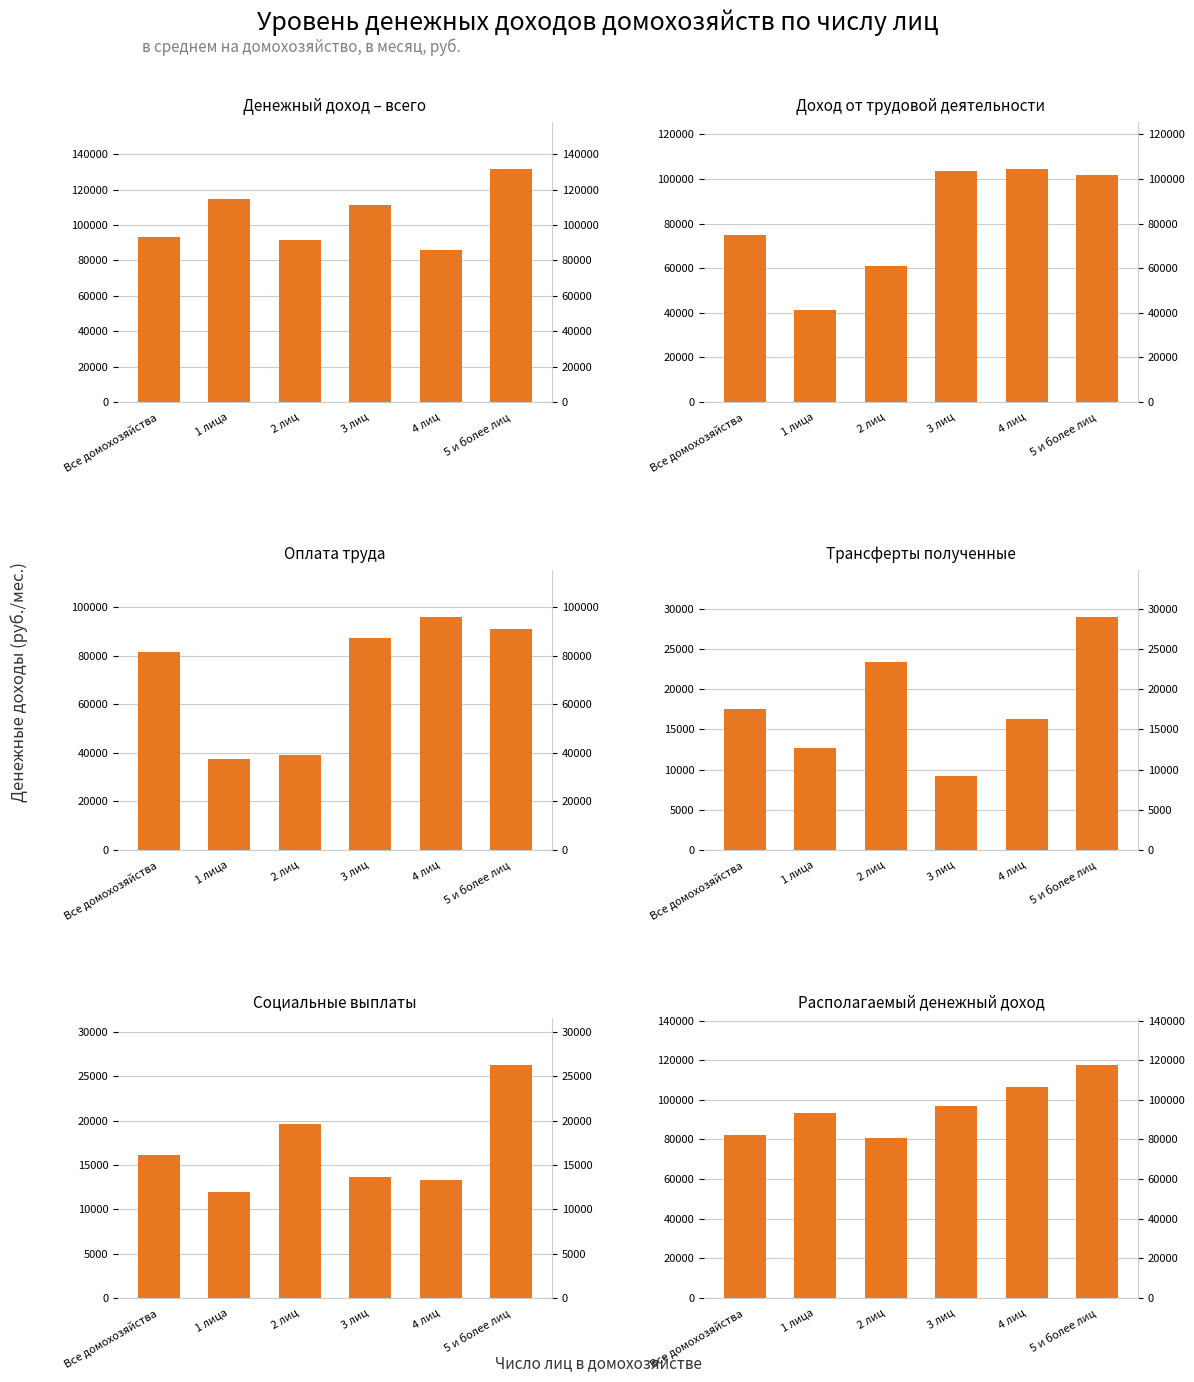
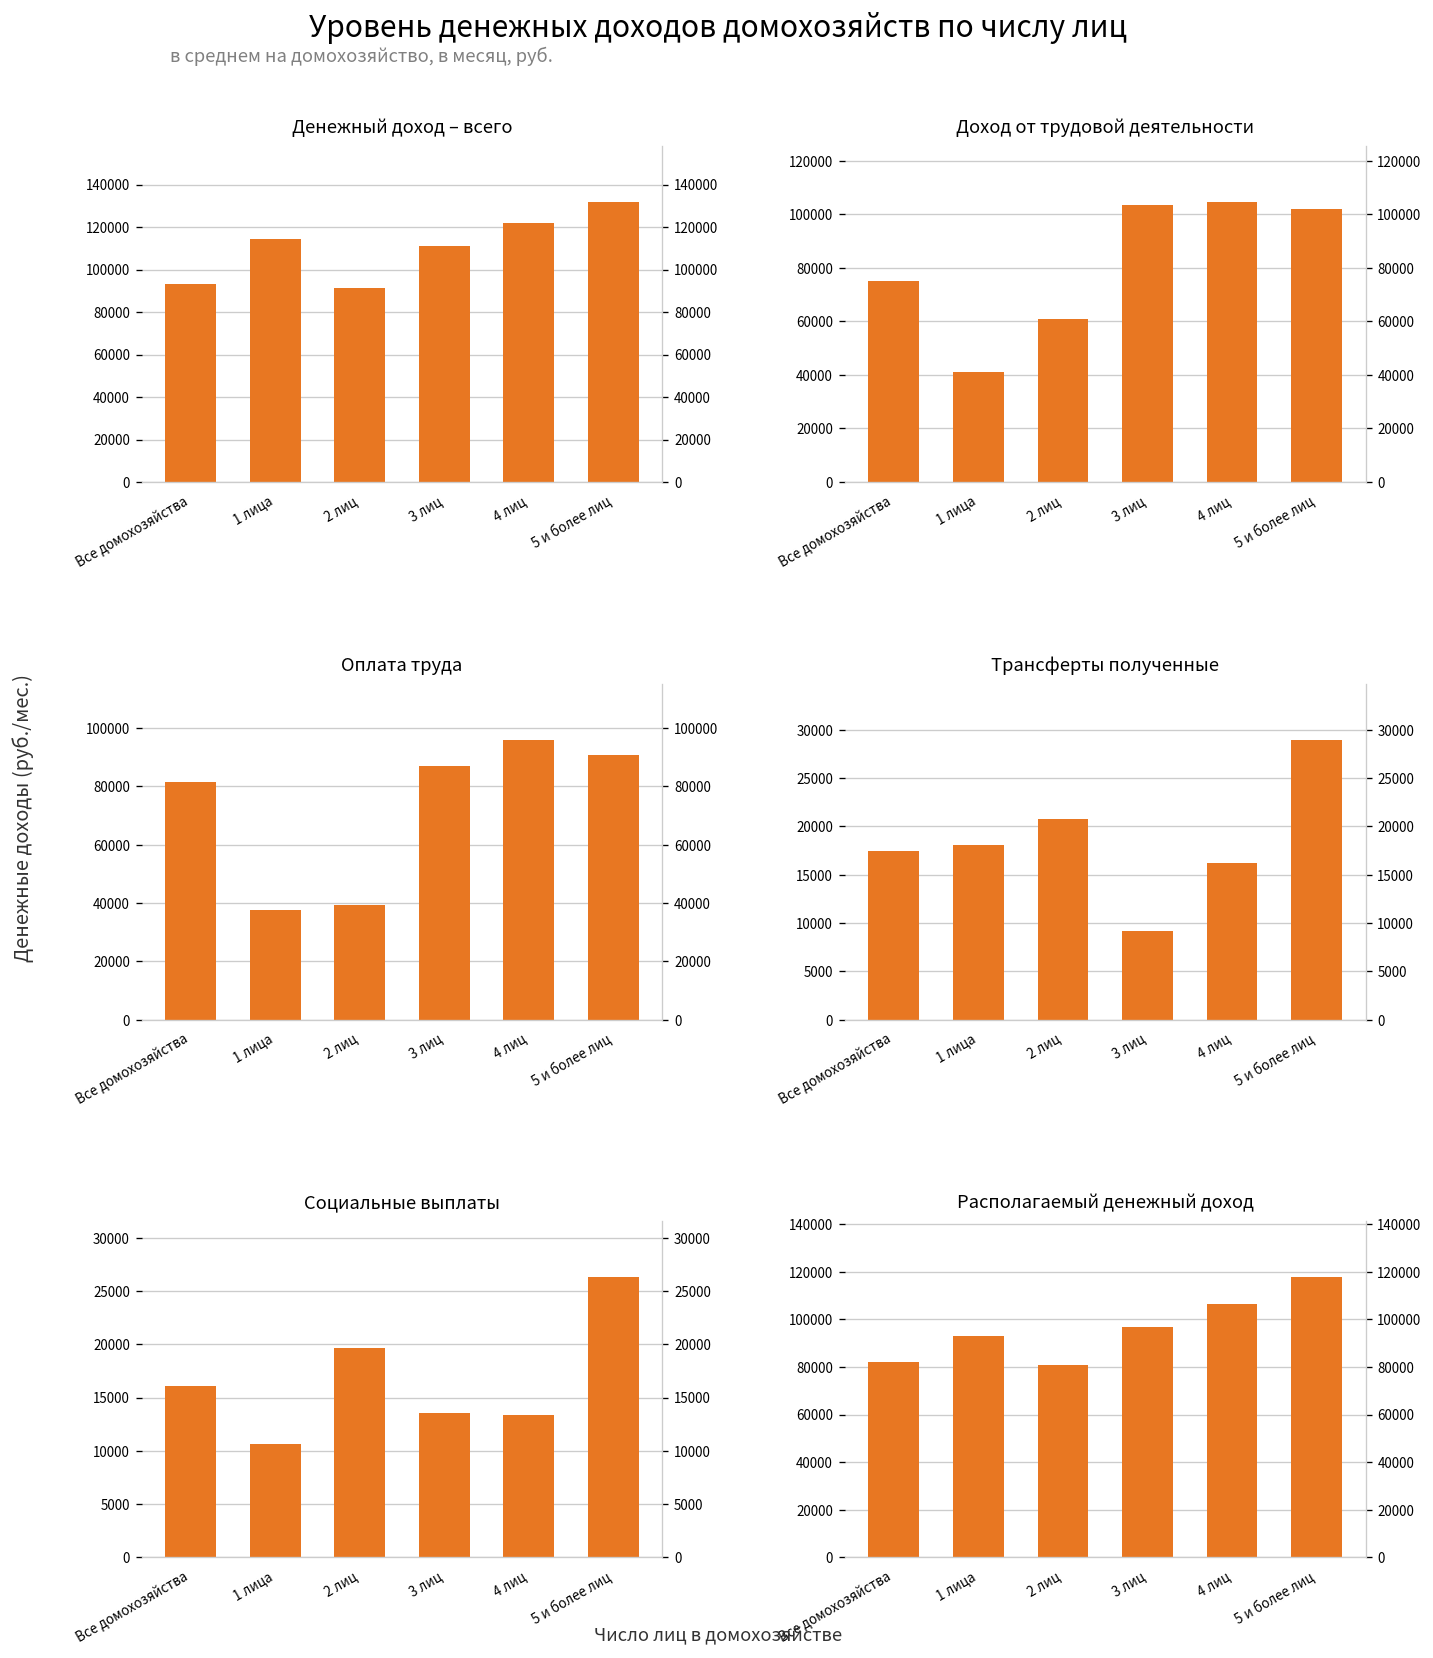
  {
    "Денежный доход – всего": {
      "Все домохозяйства": 93000,
      "1 лица": 115000,
      "2 лиц": 91000,
      "3 лиц": 111000,
-     "4 лиц": 86000,
+     "4 лиц": 122000,
      "5 и более лиц": 132000
    },
    "Доход от трудовой деятельности": {
      "Все домохозяйства": 75000,
      "1 лица": 41000,
      "2 лиц": 61000,
      "3 лиц": 104000,
      "4 лиц": 105000,
      "5 и более лиц": 102000
    },
    "Оплата труда": {
      "Все домохозяйства": 82000,
      "1 лица": 37000,
      "2 лиц": 39000,
      "3 лиц": 87000,
      "4 лиц": 96000,
      "5 и более лиц": 91000
    },
    "Трансферты полученные": {
      "Все домохозяйства": 17000,
-     "1 лица": 13000,
-     "2 лиц": 23000,
+     "1 лица": 18000,
+     "2 лиц": 21000,
      "3 лиц": 9000,
      "4 лиц": 16000,
      "5 и более лиц": 29000
    },
    "Социальные выплаты": {
      "Все домохозяйства": 16000,
-     "1 лица": 12000,
+     "1 лица": 11000,
      "2 лиц": 20000,
      "3 лиц": 14000,
      "4 лиц": 13000,
      "5 и более лиц": 26000
    },
    "Располагаемый денежный доход": {
      "Все домохозяйства": 82000,
      "1 лица": 93000,
      "2 лиц": 81000,
      "3 лиц": 97000,
      "4 лиц": 106000,
      "5 и более лиц": 118000
    }
  }
